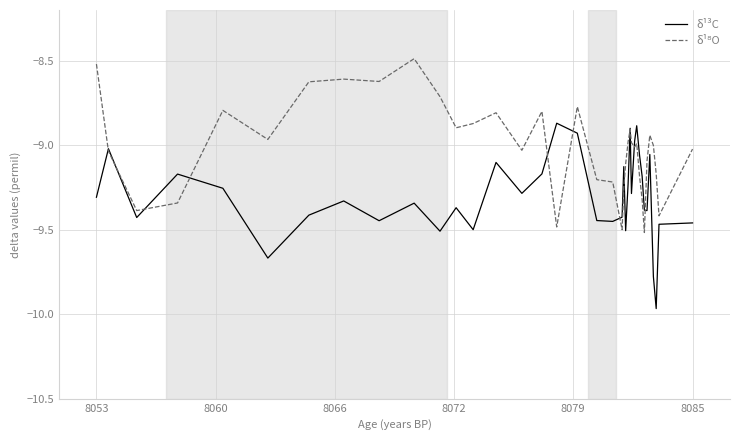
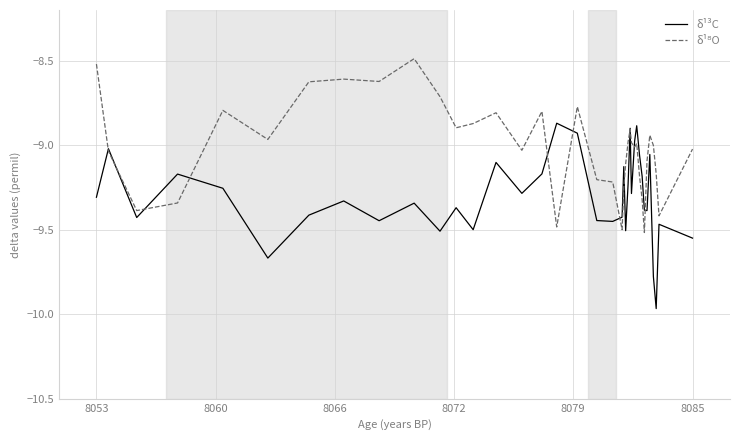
  {
    "δ¹³C": {
      "8053": -9.31,
-     "8085": -9.46
+     "8085": -9.55
    },
    "δ¹⁸O": {
      "8053": -8.52,
      "8085": -9.02
    }
  }
